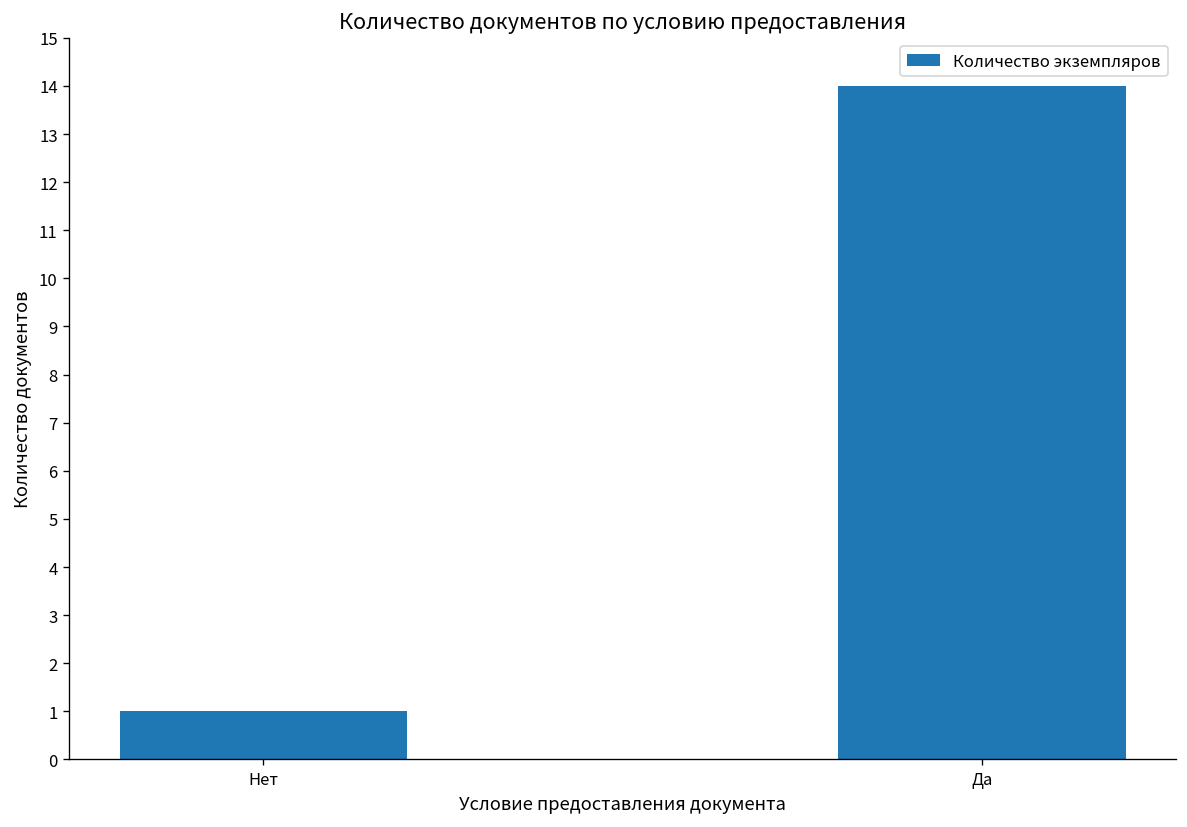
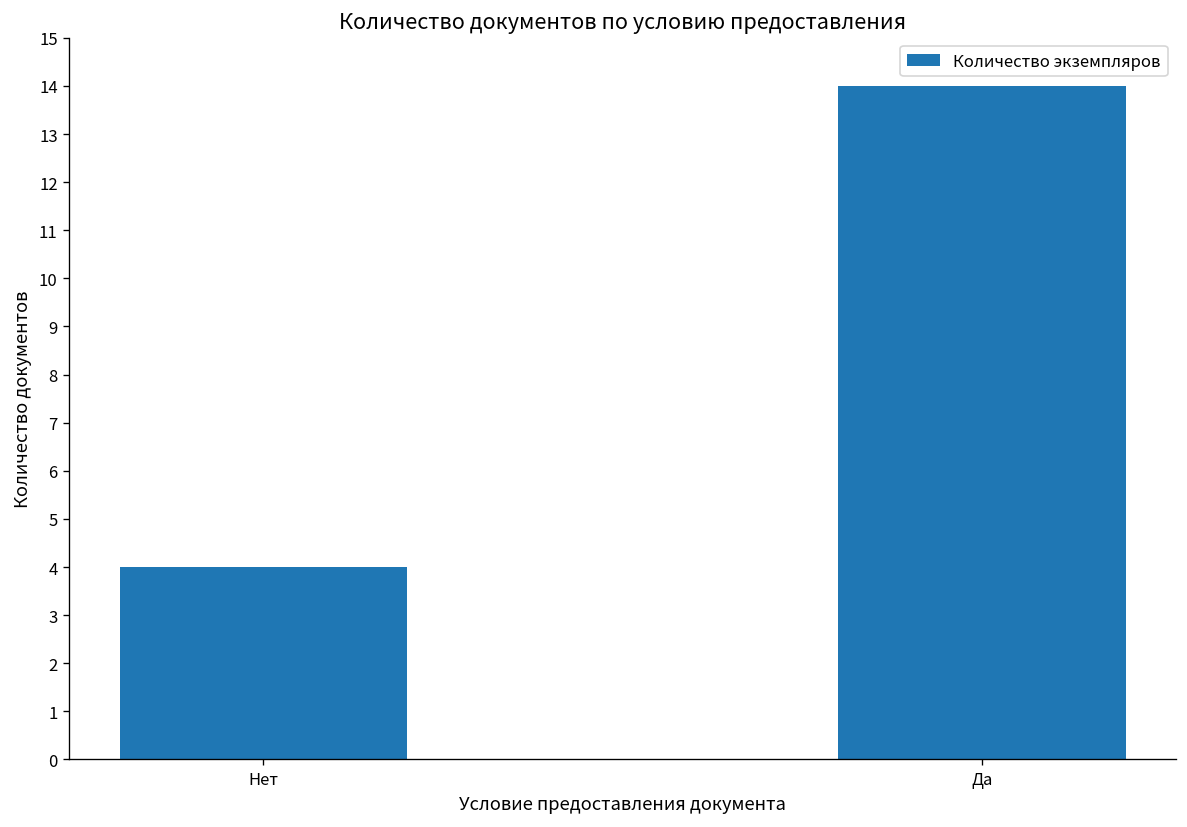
  {
-   "Нет": 1,
+   "Нет": 4,
    "Да": 14
  }
